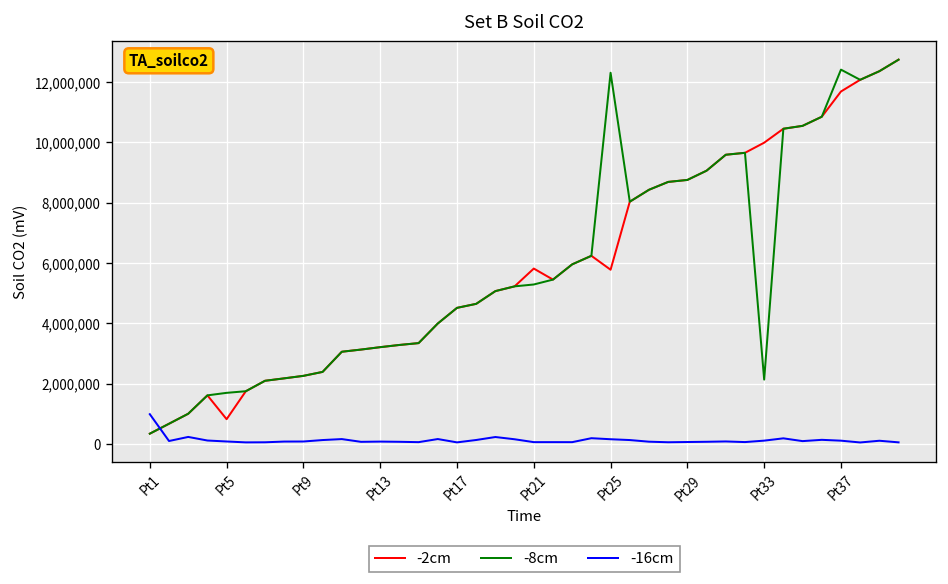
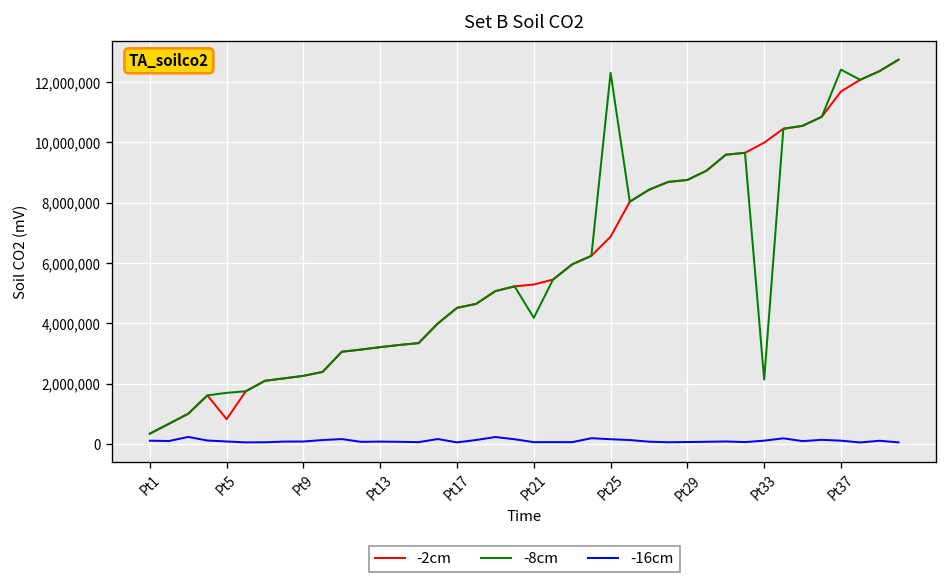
  {
    "-2cm": {
      "Pt5": "800,000",
-     "Pt21": "5,800,000",
-     "Pt25": "5,800,000",
+     "Pt21": "5,300,000",
+     "Pt25": "6,900,000",
      "Pt33": "10,000,000",
      "Pt37": "11,700,000"
    },
    "-8cm": {
      "Pt5": "1,700,000",
-     "Pt21": "5,300,000",
+     "Pt21": "4,200,000",
      "Pt25": "12,300,000",
      "Pt33": "2,100,000",
      "Pt37": "12,400,000"
    },
    "-16cm": {
-     "Pt1": "1,000,000",
+     "Pt1": "100,000",
      "Pt5": "100,000",
      "Pt9": "100,000",
      "Pt13": "100,000",
      "Pt17": "100,000",
      "Pt21": "100,000",
      "Pt25": "200,000",
      "Pt29": "100,000",
      "Pt33": "100,000",
      "Pt37": "100,000"
    }
  }
